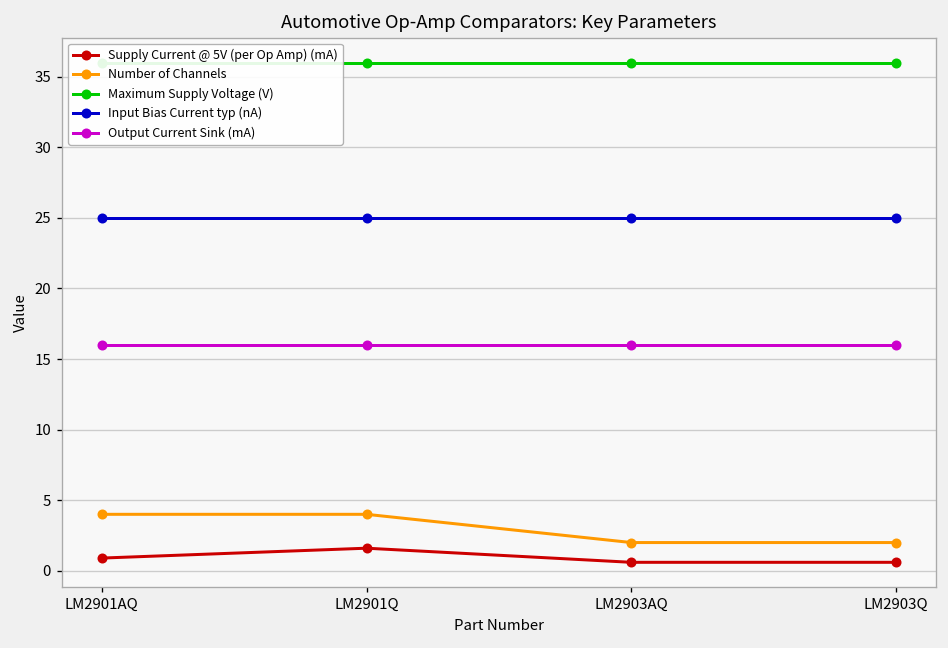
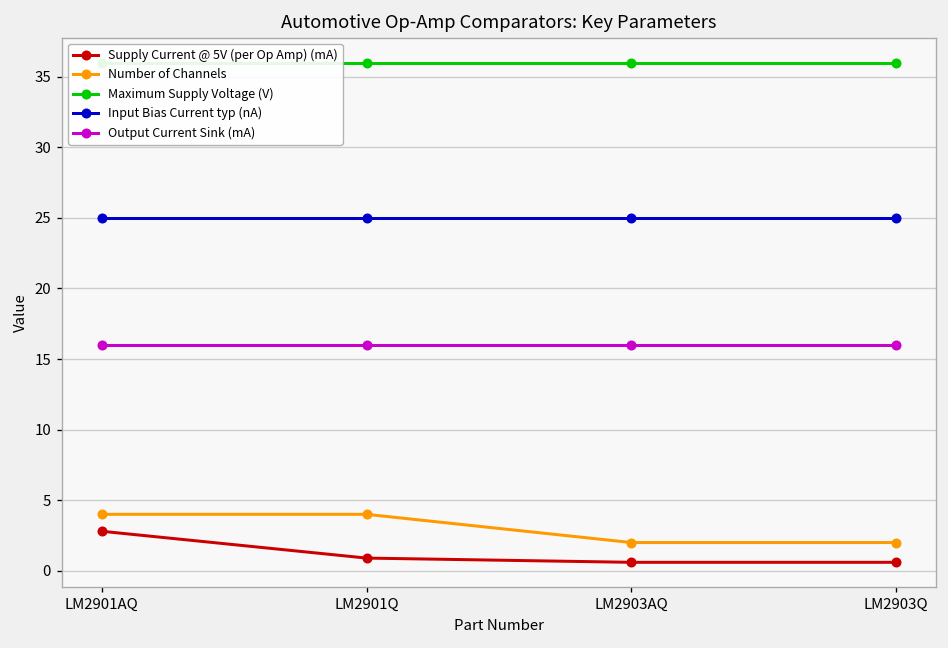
  {
    "Supply Current @ 5V (per Op Amp) (mA)": {
-     "LM2901AQ": 0.9,
-     "LM2901Q": 1.6,
+     "LM2901AQ": 2.8,
+     "LM2901Q": 0.9,
      "LM2903AQ": 0.6,
      "LM2903Q": 0.6
    },
    "Number of Channels": {
      "LM2901AQ": 4.0,
      "LM2901Q": 4.0,
      "LM2903AQ": 2.0,
      "LM2903Q": 2.0
    },
    "Maximum Supply Voltage (V)": {
      "LM2901Q": 36.0,
      "LM2903AQ": 36.0,
      "LM2903Q": 36.0
    },
    "Input Bias Current typ (nA)": {
      "LM2901AQ": 25.0,
      "LM2901Q": 25.0,
      "LM2903AQ": 25.0,
      "LM2903Q": 25.0
    },
    "Output Current Sink (mA)": {
      "LM2901AQ": 16.0,
      "LM2901Q": 16.0,
      "LM2903AQ": 16.0,
      "LM2903Q": 16.0
    }
  }
